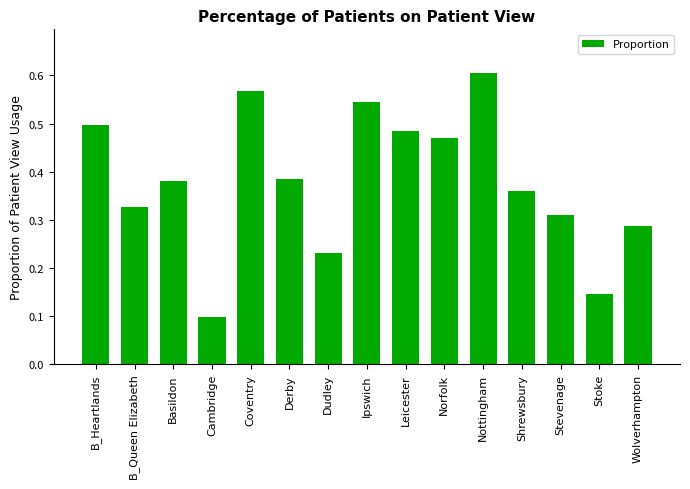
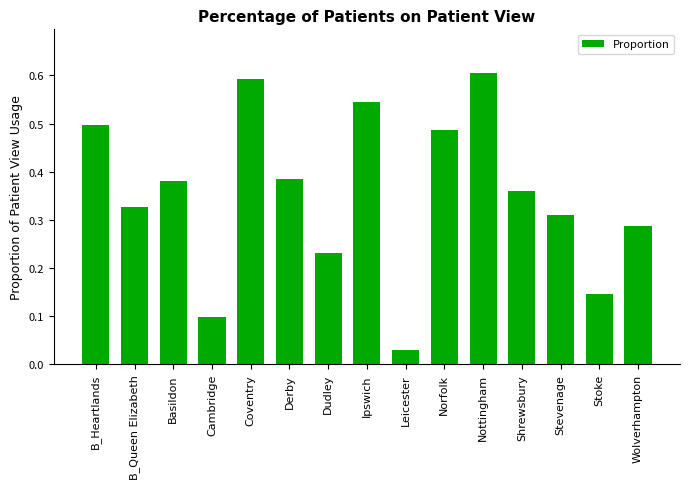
  {
    "B_Heartlands": 0.50,
    "B_Queen Elizabeth": 0.33,
    "Basildon": 0.38,
    "Cambridge": 0.10,
-   "Coventry": 0.57,
+   "Coventry": 0.59,
    "Derby": 0.38,
    "Dudley": 0.23,
    "Ipswich": 0.54,
-   "Leicester": 0.48,
-   "Norfolk": 0.47,
+   "Leicester": 0.03,
+   "Norfolk": 0.49,
    "Nottingham": 0.61,
    "Shrewsbury": 0.36,
    "Stevenage": 0.31,
    "Stoke": 0.15,
    "Wolverhampton": 0.29
  }
